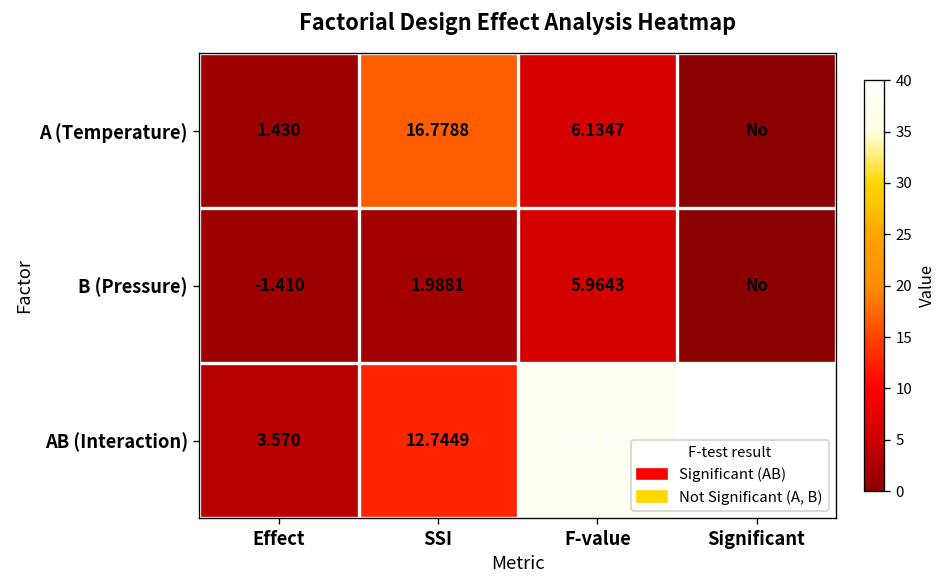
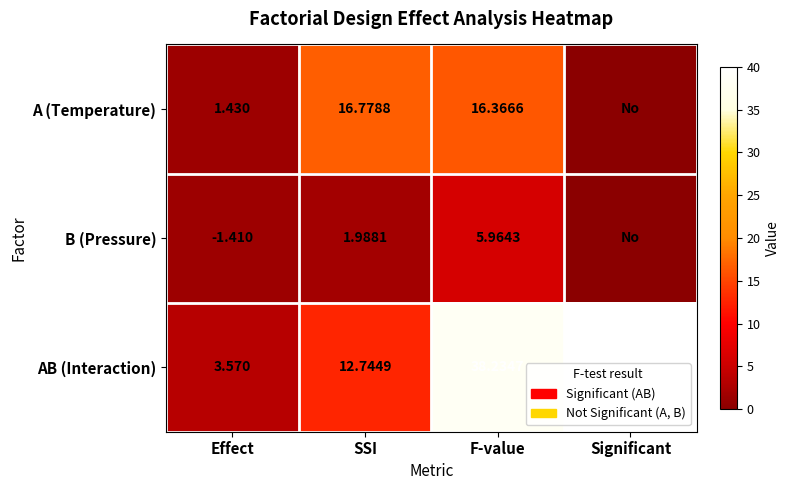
  {
    "A (Temperature)": {
      "Effect": 1.430,
      "SSI": 16.7788,
-     "F-value": 6.1347
+     "F-value": 16.3666
    },
    "B (Pressure)": {
      "Effect": -1.410,
      "SSI": 1.9881,
      "F-value": 5.9643
    },
    "AB (Interaction)": {
      "Effect": 3.570,
      "SSI": 12.7449
    }
  }
